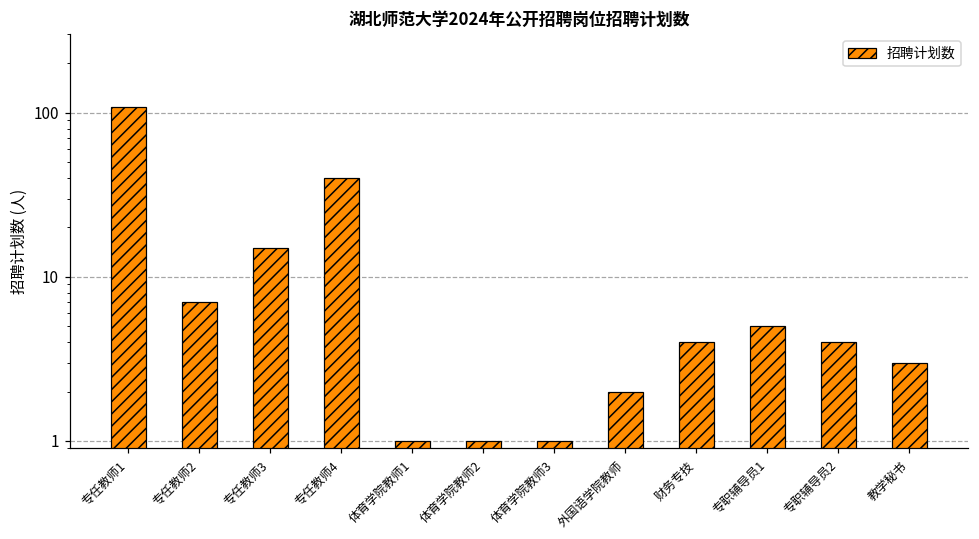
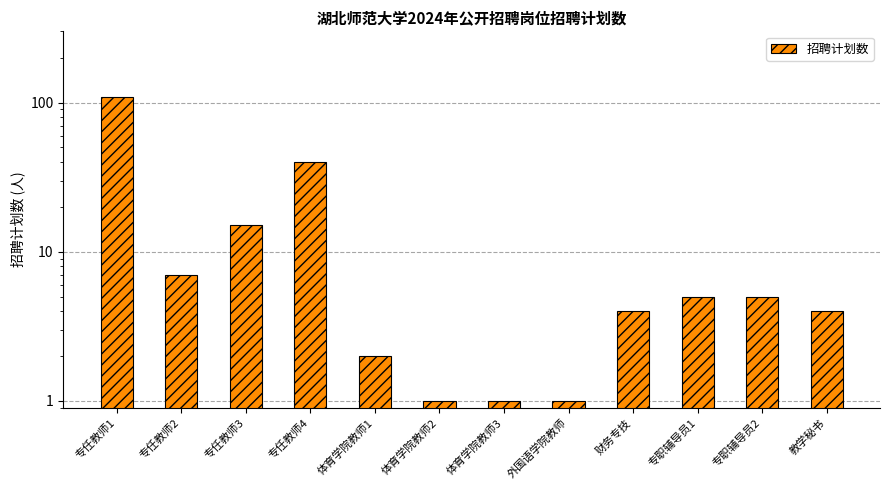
  {
    "专任教师1": 110,
    "专任教师2": 7,
    "专任教师3": 15,
    "专任教师4": 40,
-   "体育学院教师1": 1,
+   "体育学院教师1": 2,
    "体育学院教师2": 1,
    "体育学院教师3": 1,
-   "外国语学院教师": 2,
+   "外国语学院教师": 1,
    "财务专技": 4,
    "专职辅导员1": 5,
-   "专职辅导员2": 4,
-   "教学秘书": 3
+   "专职辅导员2": 5,
+   "教学秘书": 4
  }
